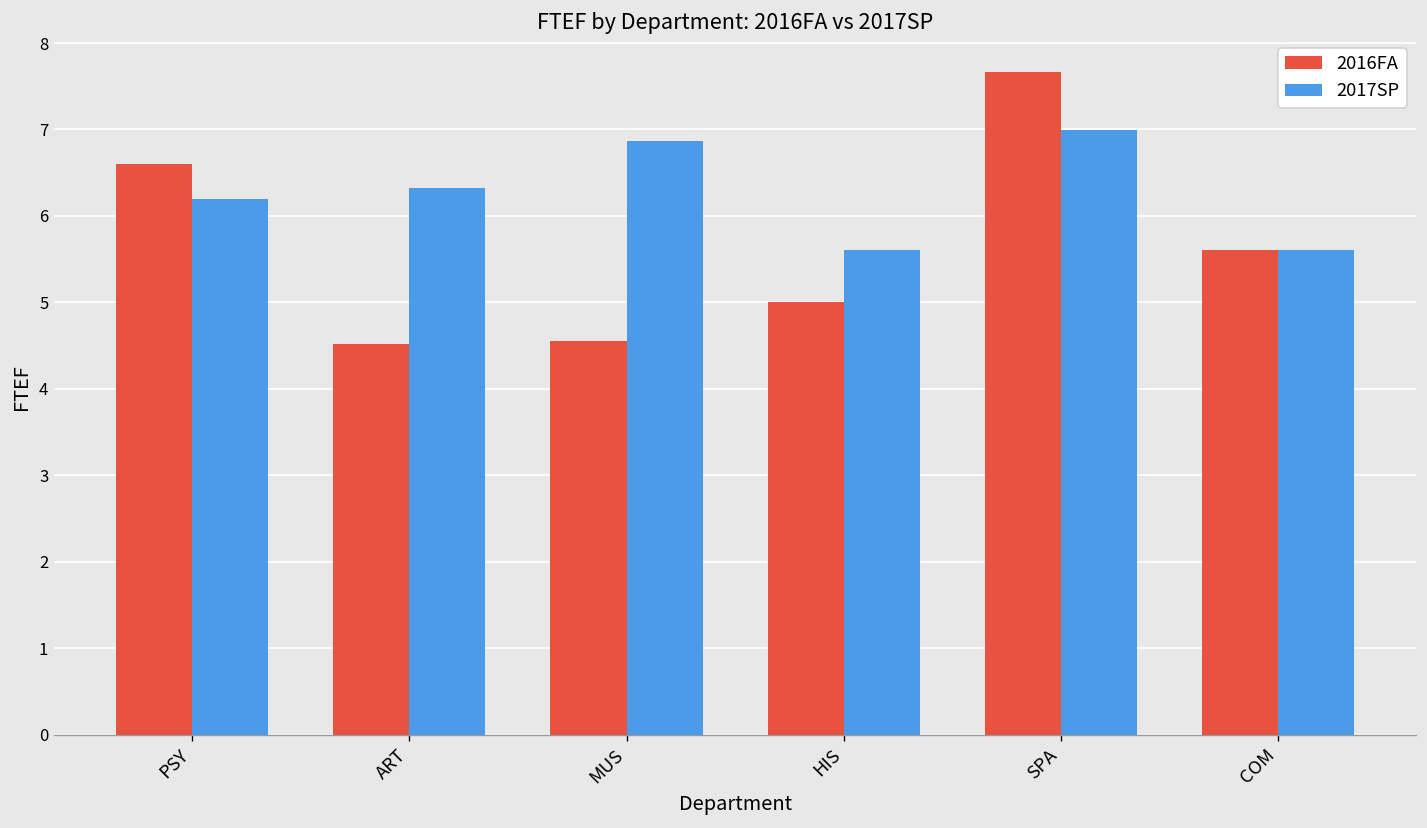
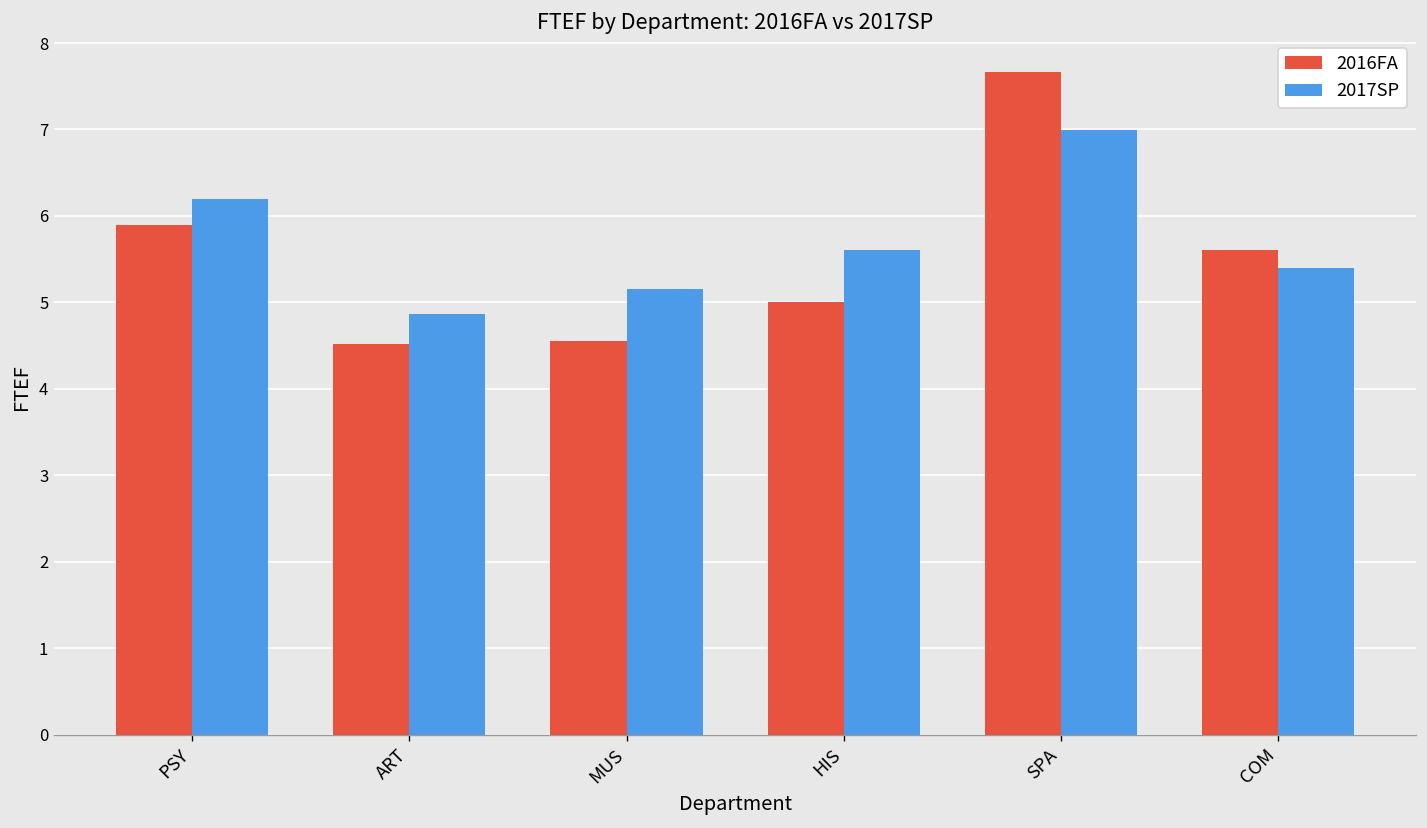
  {
    "2016FA": {
-     "PSY": 6.6,
+     "PSY": 5.9,
      "ART": 4.5,
      "MUS": 4.6,
      "HIS": 5.0,
      "SPA": 7.7,
      "COM": 5.6
    },
    "2017SP": {
      "PSY": 6.2,
-     "ART": 6.3,
-     "MUS": 6.9,
+     "ART": 4.9,
+     "MUS": 5.2,
      "HIS": 5.6,
      "SPA": 7.0,
-     "COM": 5.6
+     "COM": 5.4
    }
  }
